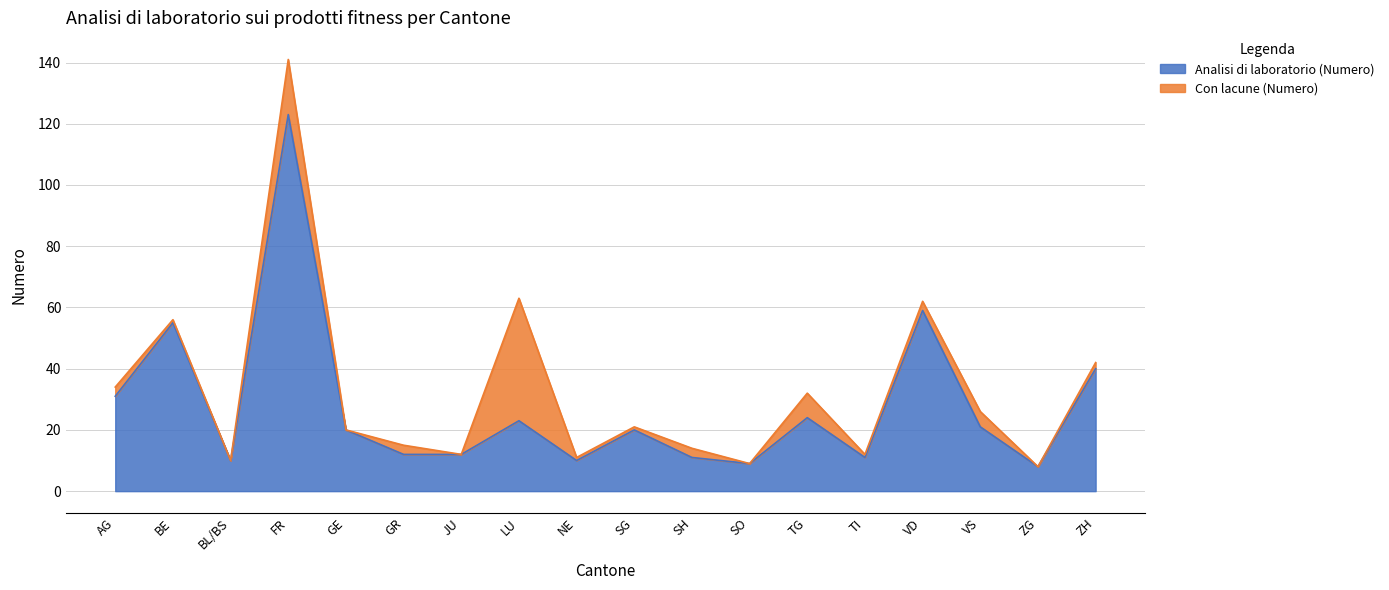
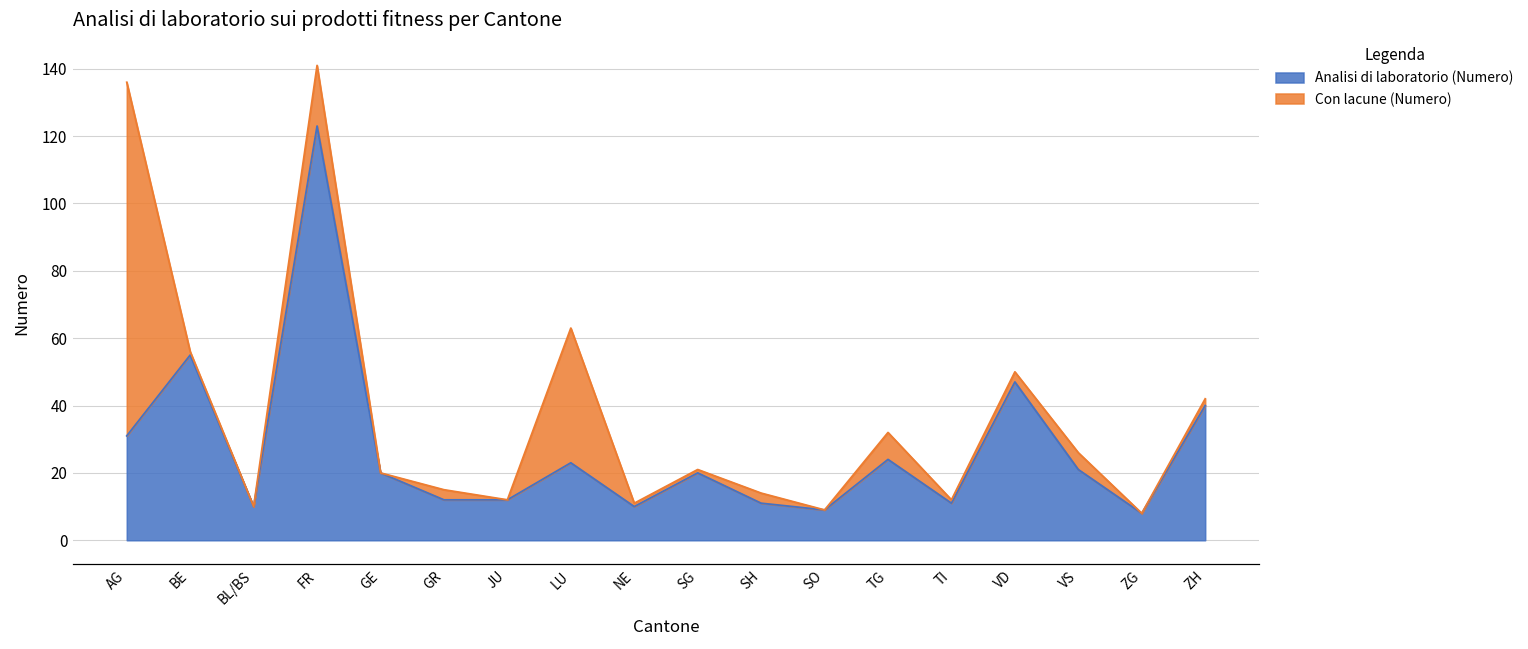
  {
    "Analisi di laboratorio (Numero)": {
      "AG": 31,
      "BE": 55,
      "FR": 123,
      "GR": 12,
      "LU": 23,
      "NE": 10,
      "SG": 20,
      "SH": 11,
      "TG": 24,
      "TI": 11,
-     "VD": 59,
+     "VD": 47,
      "VS": 21,
      "ZH": 40
    },
    "Con lacune (Numero)": {
-     "AG": 3,
+     "AG": 105,
      "BE": 1,
      "FR": 18,
      "GR": 3,
      "LU": 40,
      "NE": 1,
      "SG": 1,
      "SH": 3,
      "TG": 8,
      "TI": 1,
      "VD": 3,
      "VS": 5,
      "ZH": 2
    }
  }
